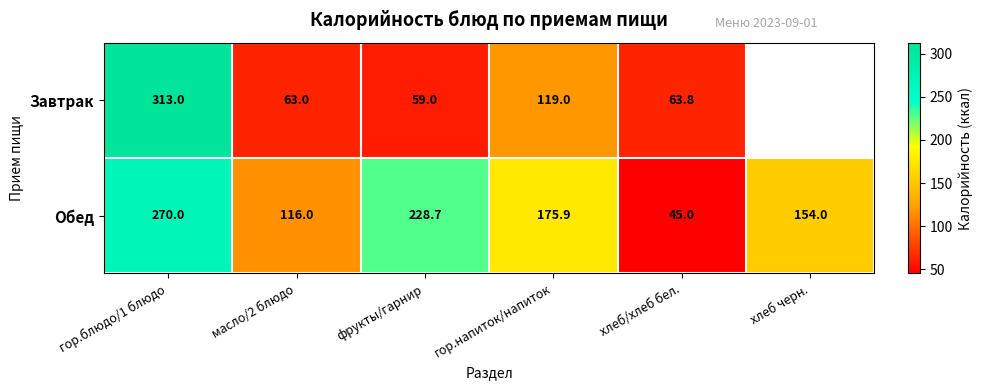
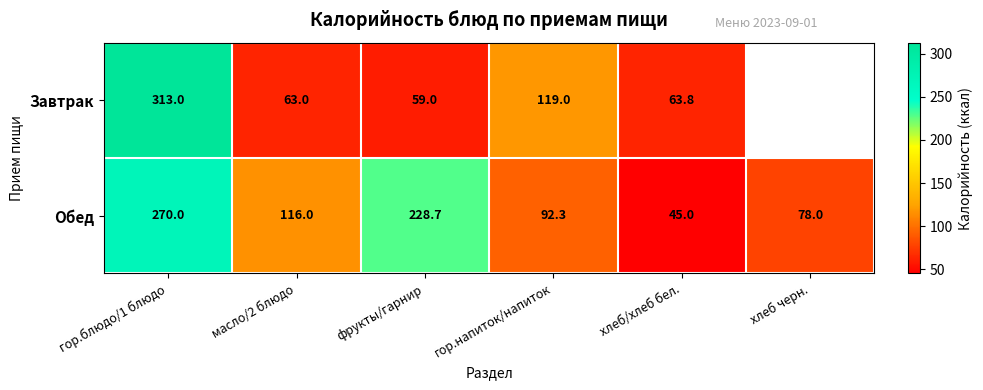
  {
    "Завтрак": {
      "гор.блюдо/1 блюдо": 313.0,
      "масло/2 блюдо": 63.0,
      "фрукты/гарнир": 59.0,
      "гор.напиток/напиток": 119.0,
      "хлеб/хлеб бел.": 63.8
    },
    "Обед": {
      "гор.блюдо/1 блюдо": 270.0,
      "масло/2 блюдо": 116.0,
      "фрукты/гарнир": 228.7,
-     "гор.напиток/напиток": 175.9,
+     "гор.напиток/напиток": 92.3,
      "хлеб/хлеб бел.": 45.0,
-     "хлеб черн.": 154.0
+     "хлеб черн.": 78.0
    }
  }
